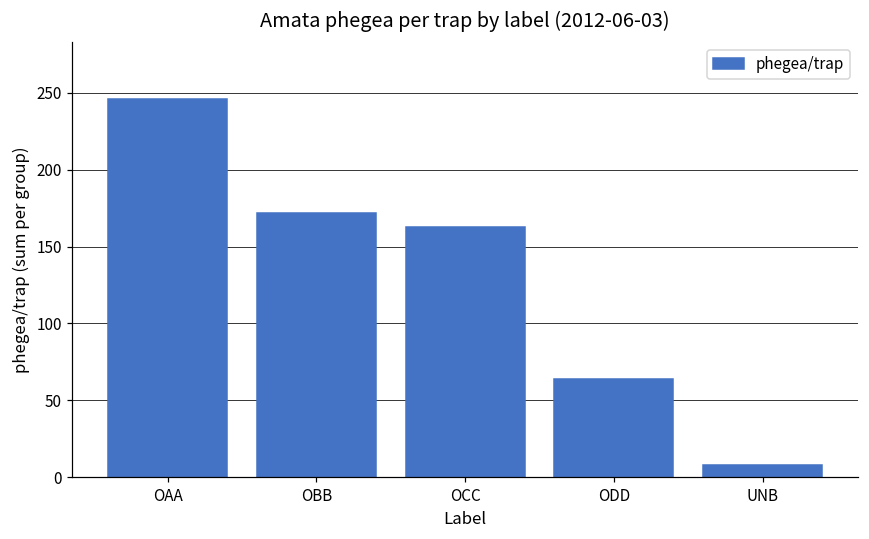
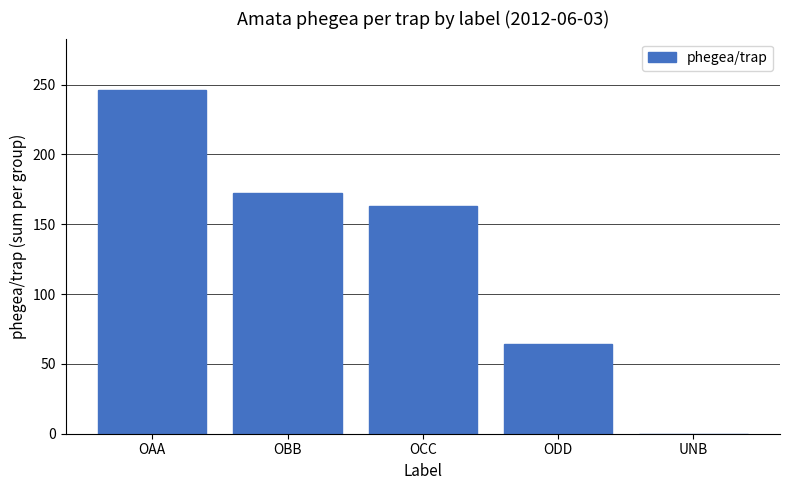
  {
    "OAA": 246,
    "OBB": 172,
    "OCC": 163,
    "ODD": 64,
-   "UNB": 8
+   "UNB": 0
  }
